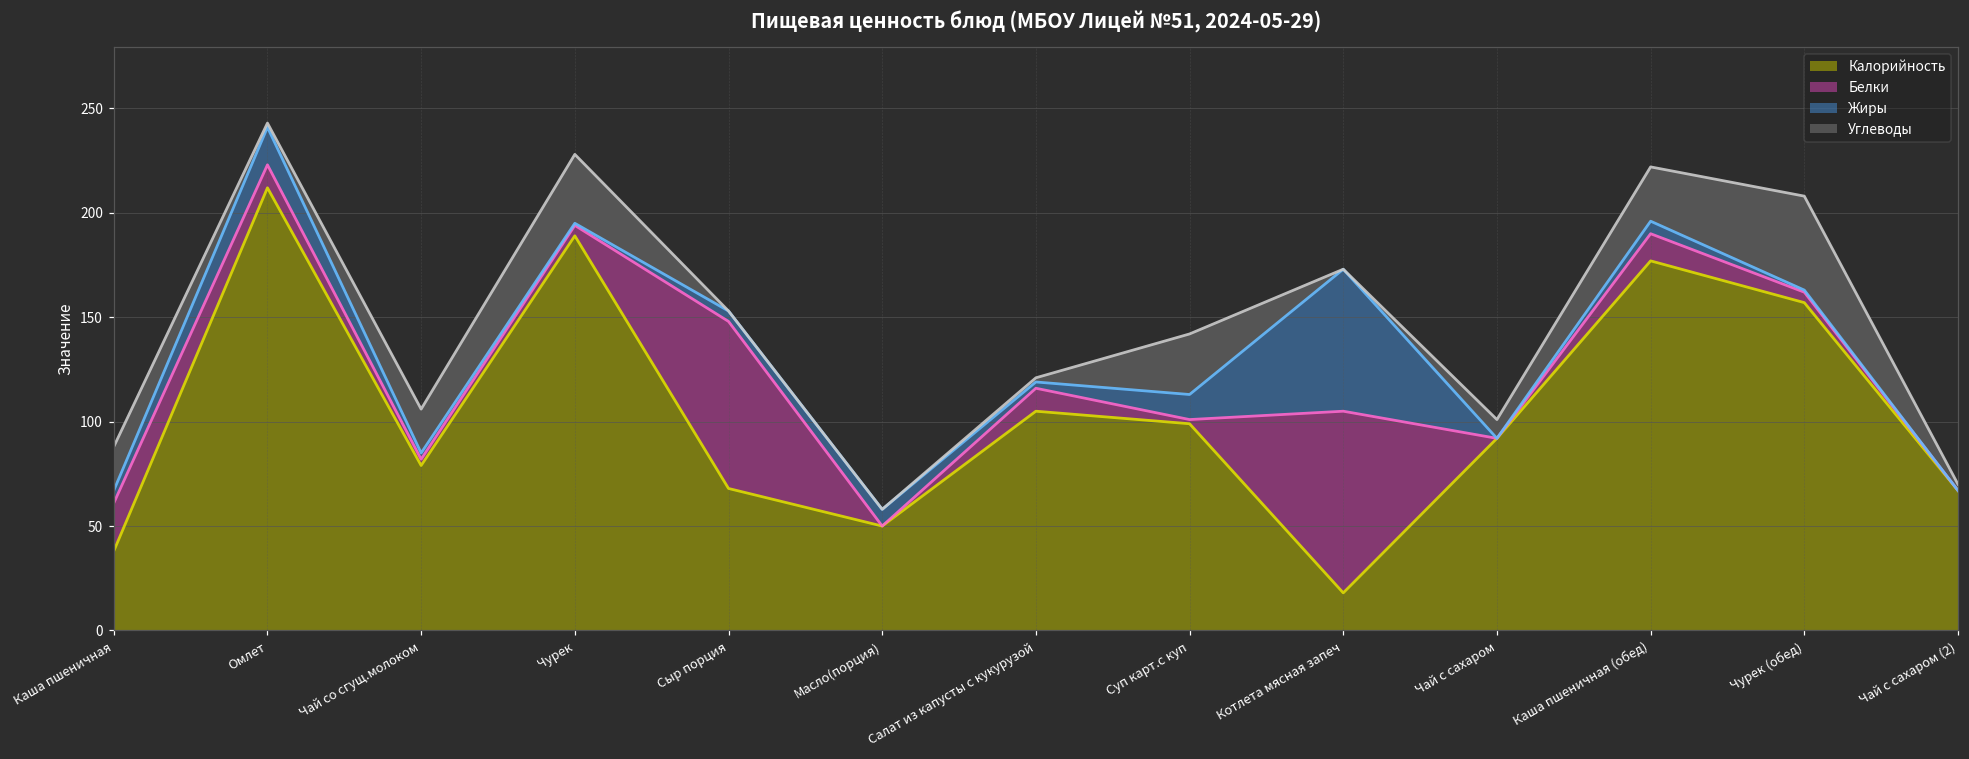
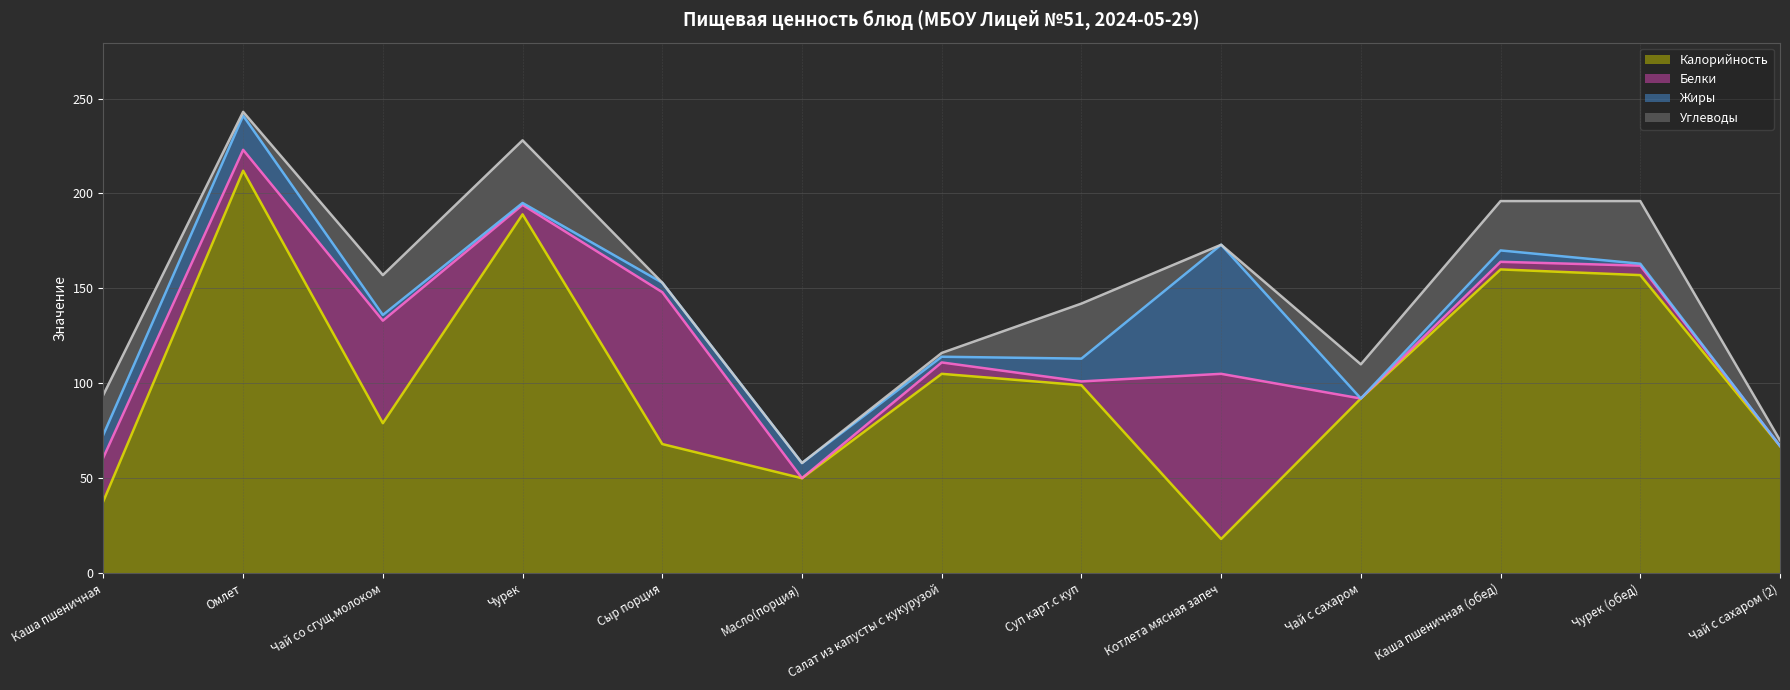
  {
    "Калорийность": {
      "Каша пшеничная": 38,
      "Омлет": 212,
      "Чай со сгущ.молоком": 79,
      "Чурек": 189,
      "Сыр порция": 68,
      "Салат из капусты с кукурузой": 105,
      "Суп карт.с куп": 99,
      "Котлета мясная запеч": 18,
-     "Каша пшеничная (обед)": 177,
+     "Каша пшеничная (обед)": 160,
      "Чурек (обед)": 157
    },
    "Белки": {
      "Каша пшеничная": 23,
      "Омлет": 11,
-     "Чай со сгущ.молоком": 3,
+     "Чай со сгущ.молоком": 54,
      "Сыр порция": 80,
-     "Салат из капусты с кукурузой": 11,
+     "Салат из капусты с кукурузой": 6,
      "Суп карт.с куп": 2,
      "Котлета мясная запеч": 87,
-     "Каша пшеничная (обед)": 13
+     "Каша пшеничная (обед)": 4
    },
    "Жиры": {
-     "Каша пшеничная": 6,
+     "Каша пшеничная": 12,
      "Омлет": 18,
      "Чай со сгущ.молоком": 3,
      "Салат из капусты с кукурузой": 3,
      "Суп карт.с куп": 12,
      "Каша пшеничная (обед)": 6
    },
    "Углеводы": {
      "Каша пшеничная": 21,
      "Омлет": 2,
      "Чай со сгущ.молоком": 21,
      "Чурек": 33,
      "Салат из капусты с кукурузой": 2,
      "Суп карт.с куп": 29,
-     "Чай с сахаром": 9,
+     "Чай с сахаром": 18,
      "Каша пшеничная (обед)": 26,
-     "Чурек (обед)": 45,
+     "Чурек (обед)": 33,
      "Чай с сахаром (2)": 3
    }
  }
